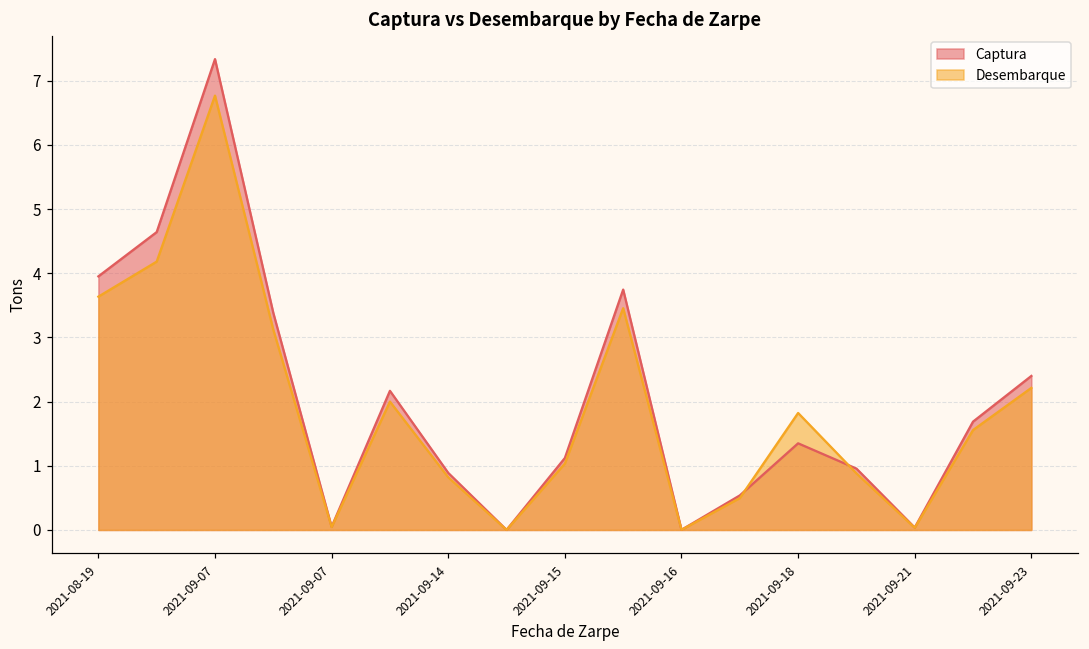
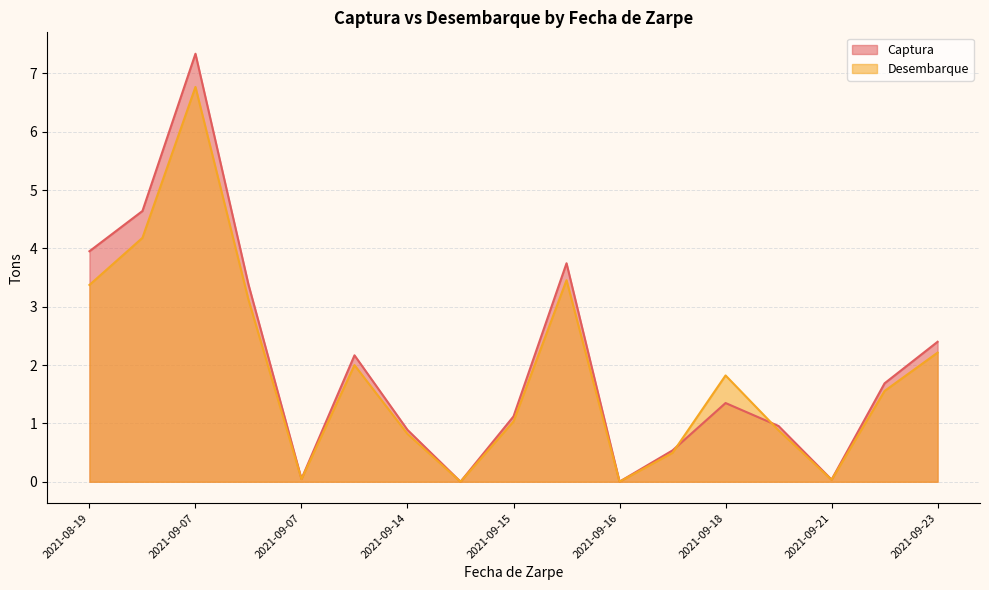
  {
    "Captura": {
      "2021-08-19": 4.0,
      "2021-09-18": 1.4
    },
    "Desembarque": {
-     "2021-08-19": 3.6,
+     "2021-08-19": 3.4,
      "2021-09-18": 1.8
    }
  }
